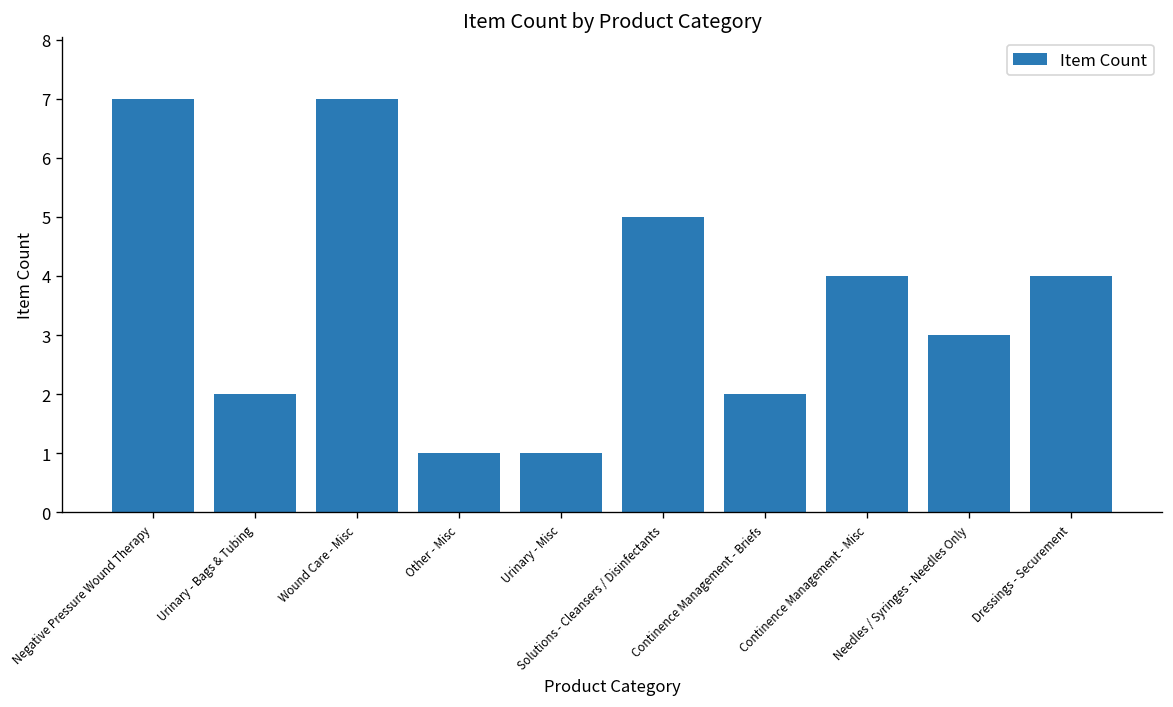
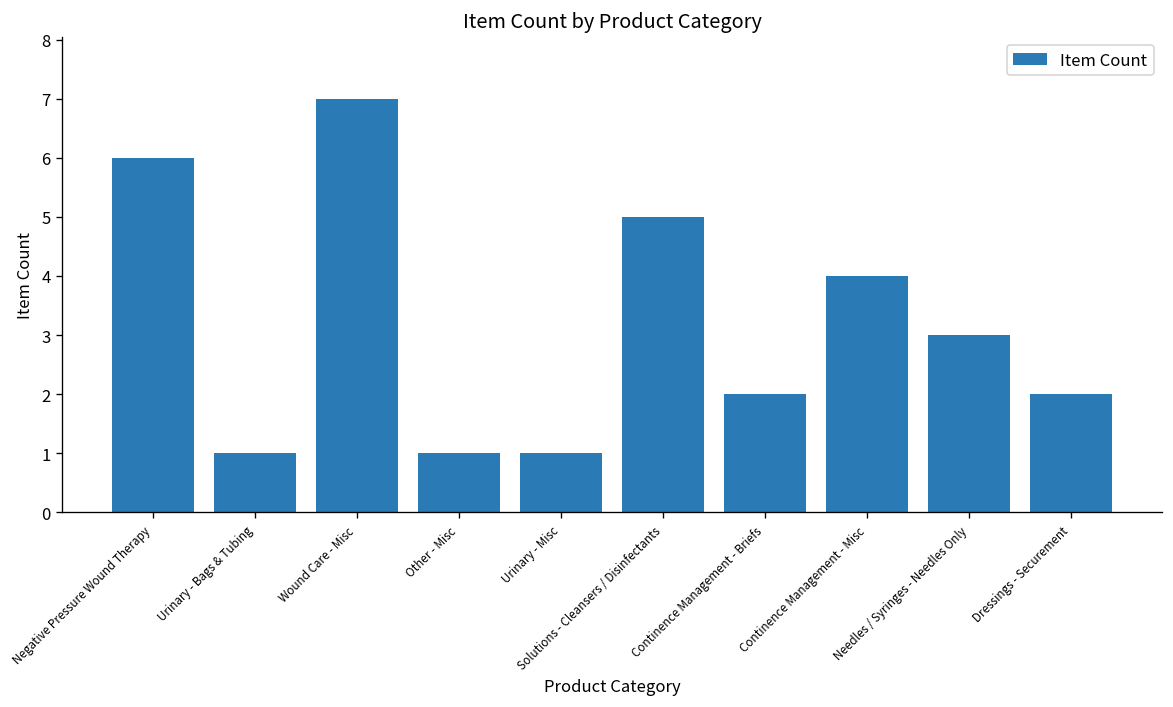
  {
-   "Negative Pressure Wound Therapy": 7,
-   "Urinary - Bags & Tubing": 2,
+   "Negative Pressure Wound Therapy": 6,
+   "Urinary - Bags & Tubing": 1,
    "Wound Care - Misc": 7,
    "Other - Misc": 1,
    "Urinary - Misc": 1,
    "Solutions - Cleansers / Disinfectants": 5,
    "Continence Management - Briefs": 2,
    "Continence Management - Misc": 4,
    "Needles / Syringes - Needles Only": 3,
-   "Dressings - Securement": 4
+   "Dressings - Securement": 2
  }
